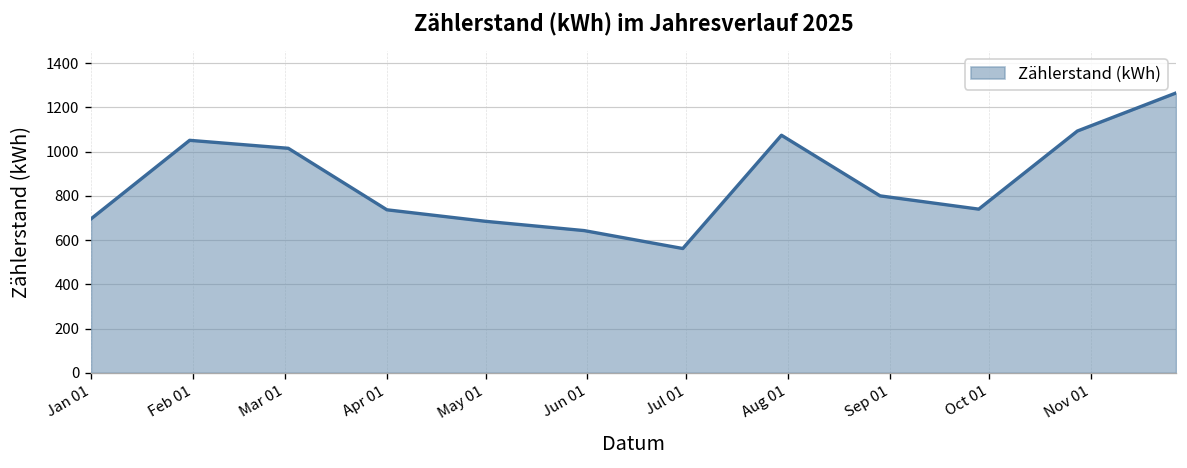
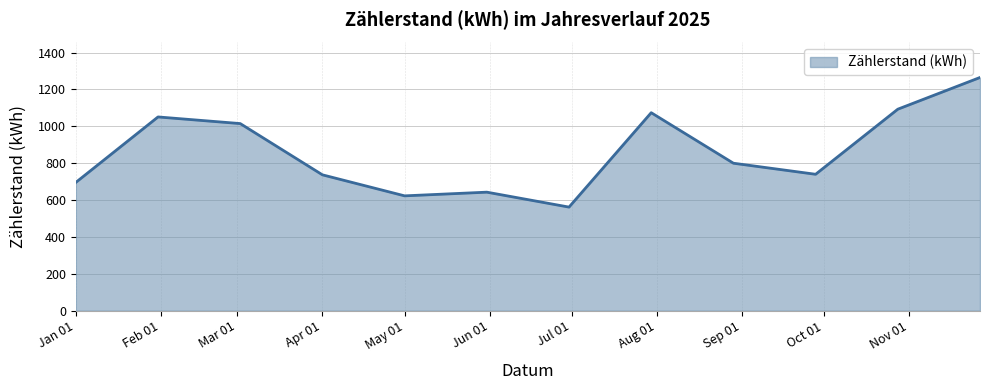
  {
    "Jan 01": 700,
    "Apr 01": 740,
-   "May 01": 690
+   "May 01": 620
  }
